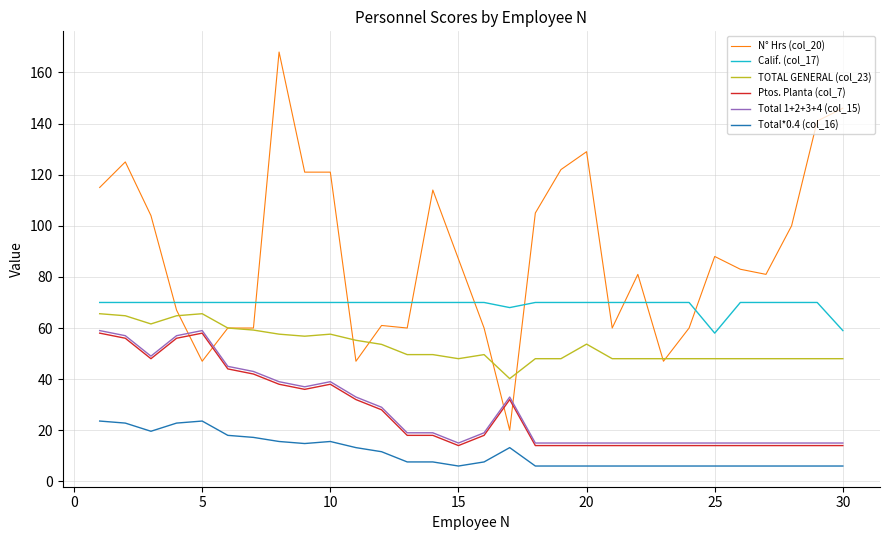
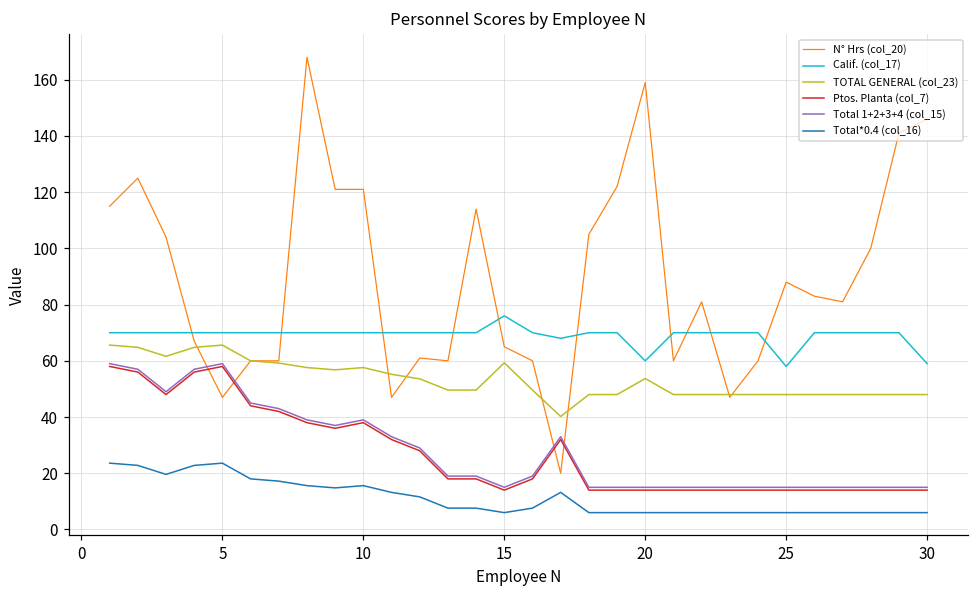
  {
    "N° Hrs (col_20)": {
      "5": 47,
      "10": 121,
-     "15": 87,
-     "20": 129,
+     "15": 65,
+     "20": 159,
      "25": 88
    },
    "Calif. (col_17)": {
      "5": 70,
      "10": 70,
-     "15": 70,
-     "20": 70,
+     "15": 76,
+     "20": 60,
      "25": 58,
      "30": 59
    },
    "TOTAL GENERAL (col_23)": {
      "5": 66,
      "10": 58,
-     "15": 48,
+     "15": 59,
      "20": 54,
      "25": 48,
      "30": 48
    },
    "Ptos. Planta (col_7)": {
      "15": 14,
      "20": 14,
      "25": 14,
      "30": 14
    },
    "Total 1+2+3+4 (col_15)": {
      "15": 15,
      "20": 15,
      "25": 15,
      "30": 15
    },
    "Total*0.4 (col_16)": {
      "5": 24,
      "10": 16,
      "15": 6,
      "20": 6,
      "25": 6,
      "30": 6
    }
  }
